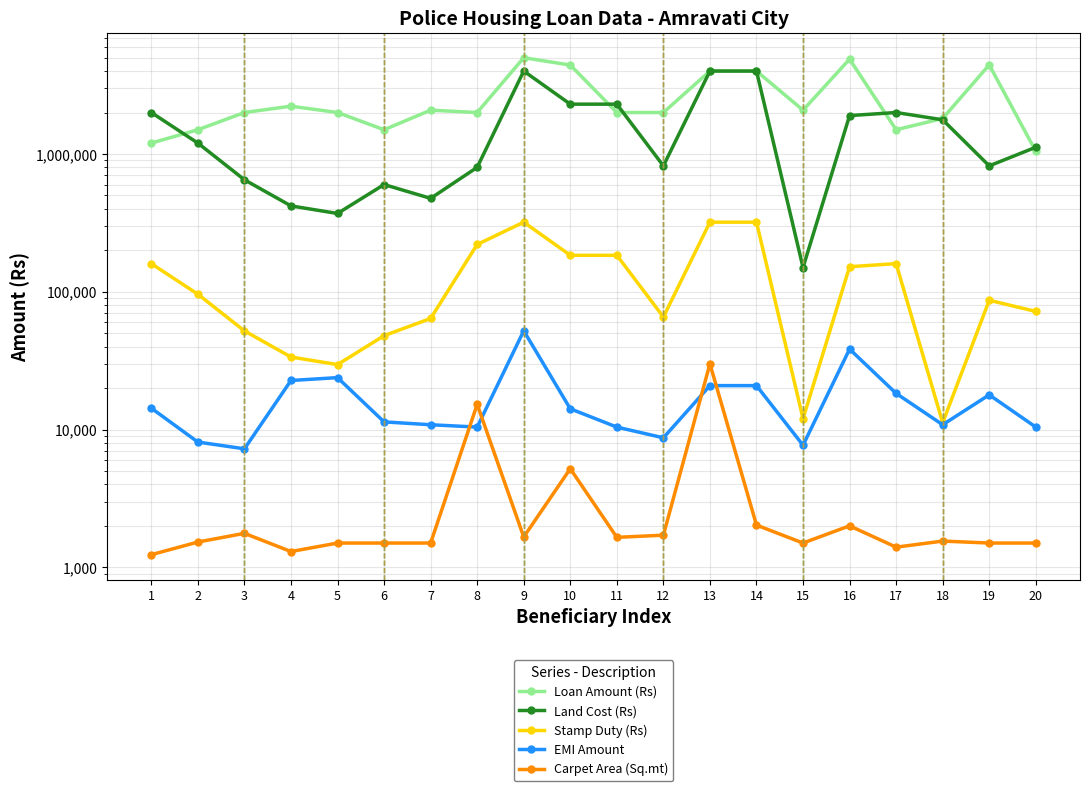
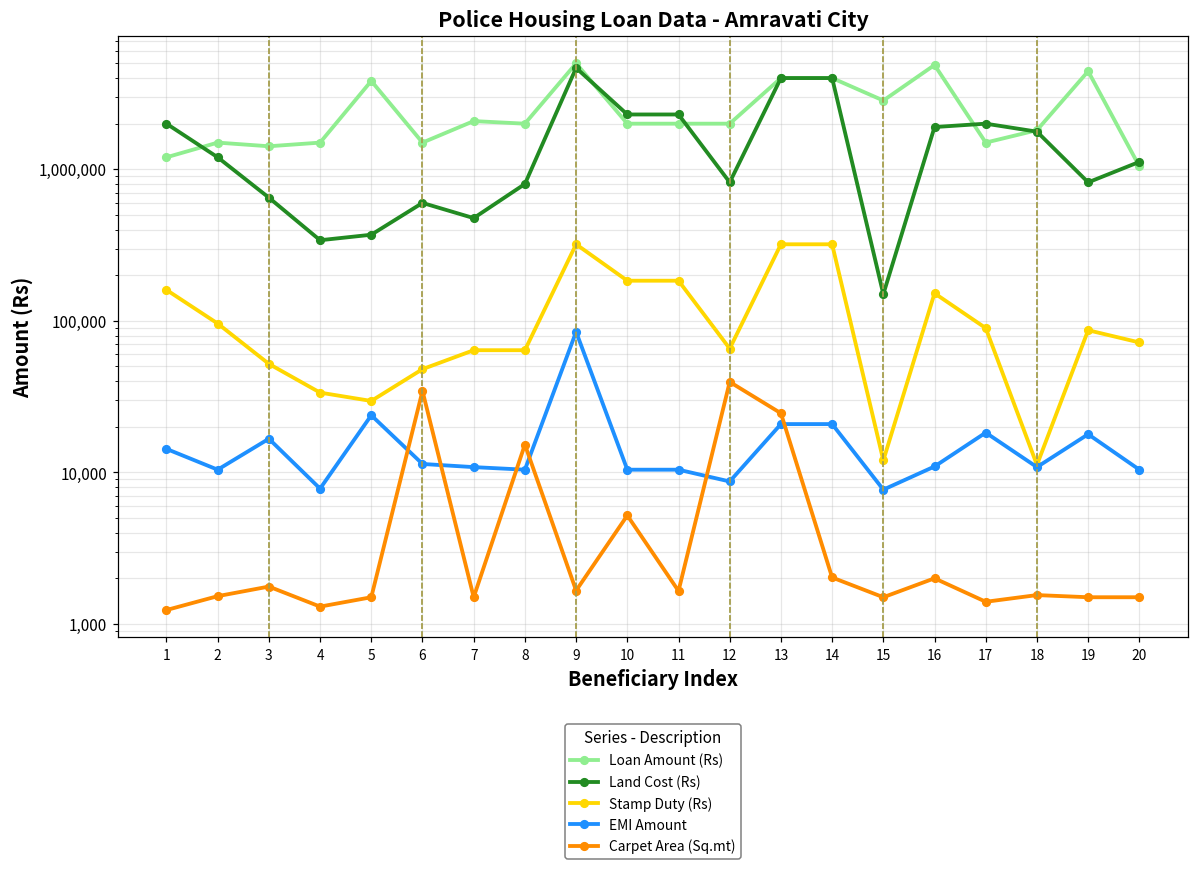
  {
    "Loan Amount (Rs)": {
      "1": "1,200,000",
      "2": "1,500,000",
-     "3": "2,000,000",
-     "4": "2,200,000",
-     "5": "2,000,000",
+     "3": "1,400,000",
+     "4": "1,500,000",
+     "5": "3,800,000",
      "6": "1,500,000",
      "7": "2,100,000",
      "8": "2,000,000",
      "9": "5,000,000",
-     "10": "4,400,000",
+     "10": "2,000,000",
      "11": "2,000,000",
      "12": "2,000,000",
-     "15": "2,100,000",
+     "15": "2,800,000",
      "16": "4,900,000",
      "17": "1,500,000",
      "19": "4,400,000",
      "20": "1,000,000"
    },
    "Land Cost (Rs)": {
      "1": "2,000,000",
      "2": "1,200,000",
      "3": "700,000",
-     "4": "420,000",
+     "4": "340,000",
      "5": "370,000",
      "6": "600,000",
      "7": "480,000",
      "8": "800,000",
-     "9": "4,000,000",
+     "9": "4,700,000",
      "10": "2,300,000",
      "11": "2,300,000",
      "12": "800,000",
      "15": "150,000",
      "16": "1,900,000",
      "17": "2,000,000",
      "19": "800,000",
      "20": "1,100,000"
    },
    "Stamp Duty (Rs)": {
      "1": "160,000",
      "2": "100,000",
      "3": "52,000",
      "4": "34,000",
      "5": "30,000",
      "6": "48,000",
      "7": "60,000",
-     "8": "220,000",
+     "8": "60,000",
      "9": "320,000",
      "10": "180,000",
      "11": "180,000",
      "12": "70,000",
      "13": "320,000",
      "14": "320,000",
      "15": "12,000",
      "16": "150,000",
-     "17": "160,000",
+     "17": "90,000",
      "19": "90,000",
      "20": "70,000"
    },
    "EMI Amount": {
      "1": "14,000",
-     "2": "8,000",
-     "3": "7,000",
-     "4": "23,000",
+     "2": "10,000",
+     "3": "17,000",
+     "4": "8,000",
      "5": "24,000",
      "6": "11,000",
      "7": "11,000",
      "8": "10,000",
-     "9": "52,000",
-     "10": "14,000",
+     "9": "80,000",
+     "10": "10,000",
      "11": "10,000",
      "12": "9,000",
      "13": "21,000",
      "14": "21,000",
      "15": "8,000",
-     "16": "38,000",
+     "16": "11,000",
      "17": "18,000",
      "19": "18,000",
      "20": "10,000"
    },
    "Carpet Area (Sq.mt)": {
      "1": "1,200",
      "2": "1,500",
      "3": "1,800",
      "4": "1,300",
      "5": "1,500",
-     "6": "1,500",
+     "6": "34,000",
      "7": "1,500",
      "8": "15,000",
      "9": "1,700",
      "10": "5,200",
      "11": "1,700",
-     "12": "1,700",
-     "13": "30,000",
+     "12": "40,000",
+     "13": "25,000",
      "14": "2,000",
      "15": "1,500",
      "16": "2,000",
      "17": "1,400",
      "18": "1,600",
      "19": "1,500",
      "20": "1,500"
    }
  }
